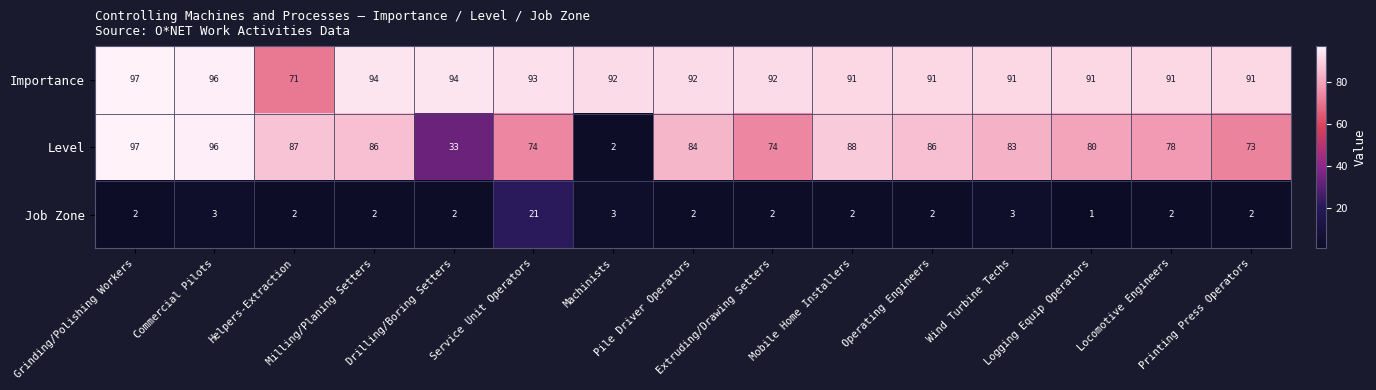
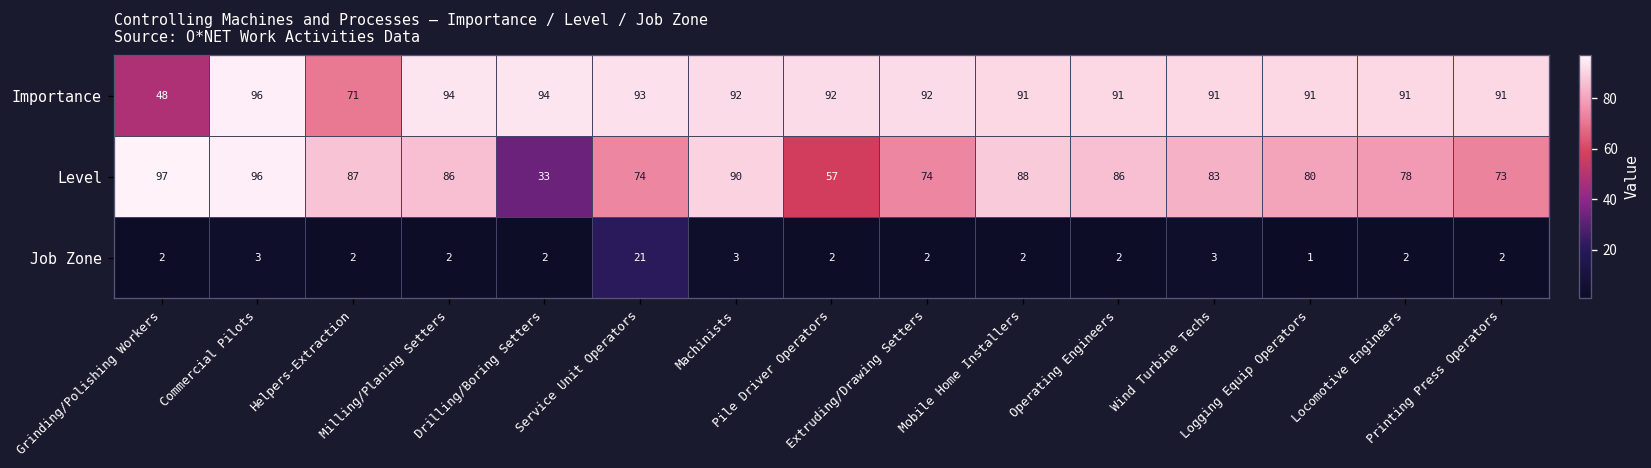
  {
    "Importance": {
-     "Grinding/Polishing Workers": 97,
+     "Grinding/Polishing Workers": 48,
      "Commercial Pilots": 96,
      "Helpers-Extraction": 71,
      "Milling/Planing Setters": 94,
      "Drilling/Boring Setters": 94,
      "Service Unit Operators": 93,
      "Machinists": 92,
      "Pile Driver Operators": 92,
      "Extruding/Drawing Setters": 92,
      "Mobile Home Installers": 91,
      "Operating Engineers": 91,
      "Wind Turbine Techs": 91,
      "Logging Equip Operators": 91,
      "Locomotive Engineers": 91,
      "Printing Press Operators": 91
    },
    "Level": {
      "Grinding/Polishing Workers": 97,
      "Commercial Pilots": 96,
      "Helpers-Extraction": 87,
      "Milling/Planing Setters": 86,
      "Drilling/Boring Setters": 33,
      "Service Unit Operators": 74,
-     "Machinists": 2,
-     "Pile Driver Operators": 84,
+     "Machinists": 90,
+     "Pile Driver Operators": 57,
      "Extruding/Drawing Setters": 74,
      "Mobile Home Installers": 88,
      "Operating Engineers": 86,
      "Wind Turbine Techs": 83,
      "Logging Equip Operators": 80,
      "Locomotive Engineers": 78,
      "Printing Press Operators": 73
    },
    "Job Zone": {
      "Grinding/Polishing Workers": 2,
      "Commercial Pilots": 3,
      "Helpers-Extraction": 2,
      "Milling/Planing Setters": 2,
      "Drilling/Boring Setters": 2,
      "Service Unit Operators": 21,
      "Machinists": 3,
      "Pile Driver Operators": 2,
      "Extruding/Drawing Setters": 2,
      "Mobile Home Installers": 2,
      "Operating Engineers": 2,
      "Wind Turbine Techs": 3,
      "Logging Equip Operators": 1,
      "Locomotive Engineers": 2,
      "Printing Press Operators": 2
    }
  }
